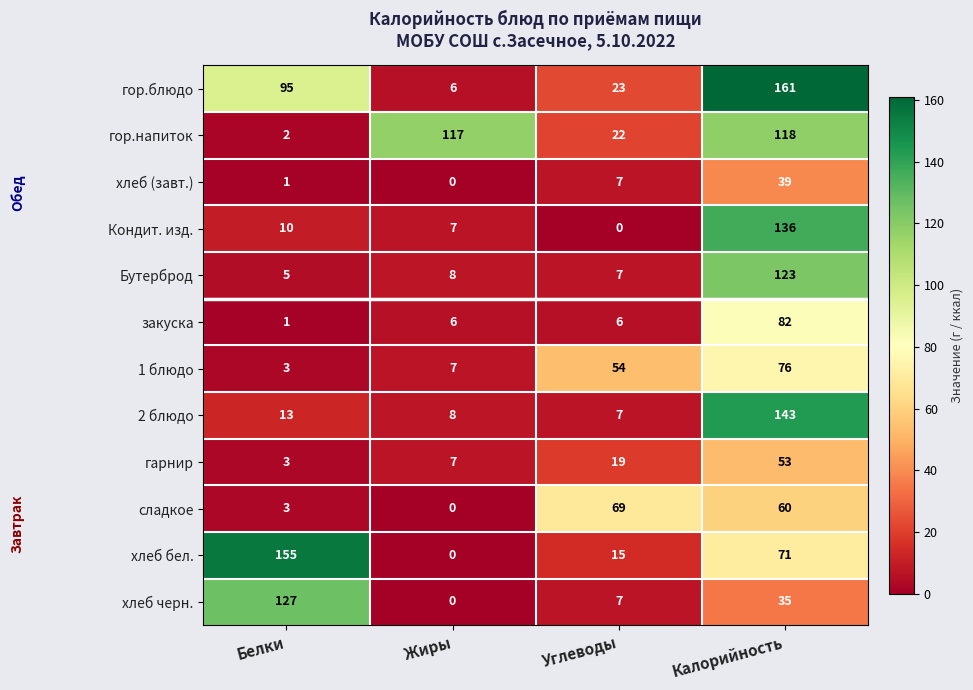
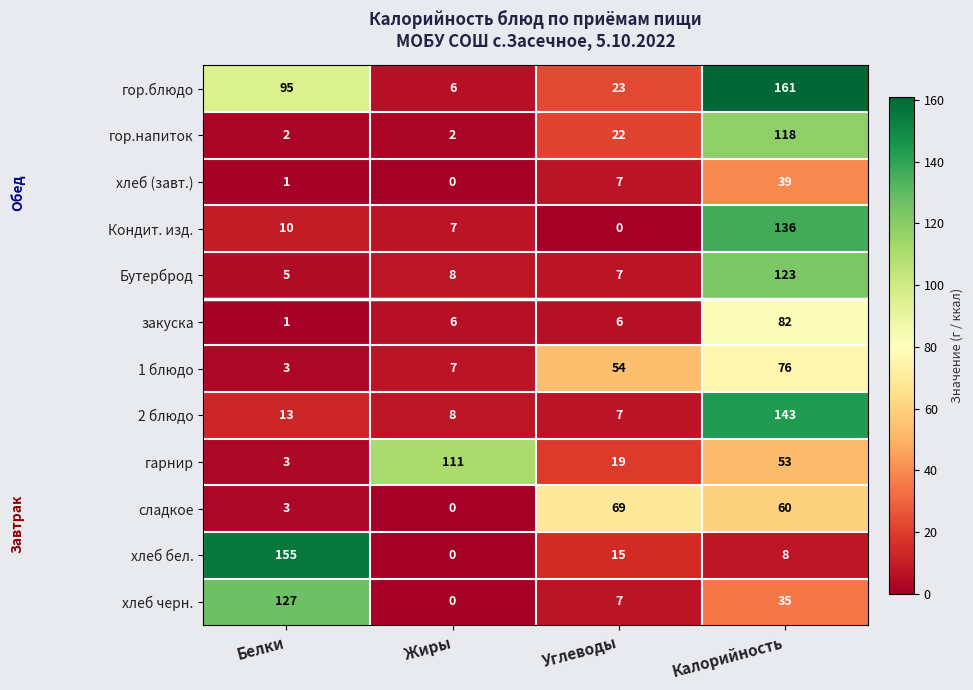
  {
    "гор.блюдо": {
      "Белки": 95,
      "Жиры": 6,
      "Углеводы": 23,
      "Калорийность": 161
    },
    "гор.напиток": {
      "Белки": 2,
-     "Жиры": 117,
+     "Жиры": 2,
      "Углеводы": 22,
      "Калорийность": 118
    },
    "хлеб (завт.)": {
      "Белки": 1,
      "Жиры": 0,
      "Углеводы": 7,
      "Калорийность": 39
    },
    "Кондит. изд.": {
      "Белки": 10,
      "Жиры": 7,
      "Углеводы": 0,
      "Калорийность": 136
    },
    "Бутерброд": {
      "Белки": 5,
      "Жиры": 8,
      "Углеводы": 7,
      "Калорийность": 123
    },
    "закуска": {
      "Белки": 1,
      "Жиры": 6,
      "Углеводы": 6,
      "Калорийность": 82
    },
    "1 блюдо": {
      "Белки": 3,
      "Жиры": 7,
      "Углеводы": 54,
      "Калорийность": 76
    },
    "2 блюдо": {
      "Белки": 13,
      "Жиры": 8,
      "Углеводы": 7,
      "Калорийность": 143
    },
    "гарнир": {
      "Белки": 3,
-     "Жиры": 7,
+     "Жиры": 111,
      "Углеводы": 19,
      "Калорийность": 53
    },
    "сладкое": {
      "Белки": 3,
      "Жиры": 0,
      "Углеводы": 69,
      "Калорийность": 60
    },
    "хлеб бел.": {
      "Белки": 155,
      "Жиры": 0,
      "Углеводы": 15,
-     "Калорийность": 71
+     "Калорийность": 8
    },
    "хлеб черн.": {
      "Белки": 127,
      "Жиры": 0,
      "Углеводы": 7,
      "Калорийность": 35
    }
  }
